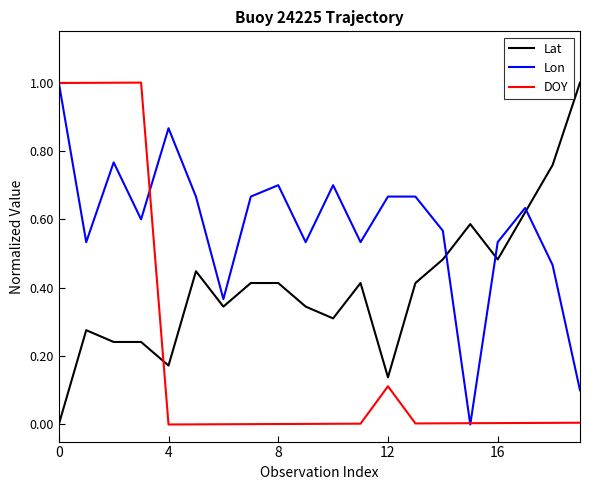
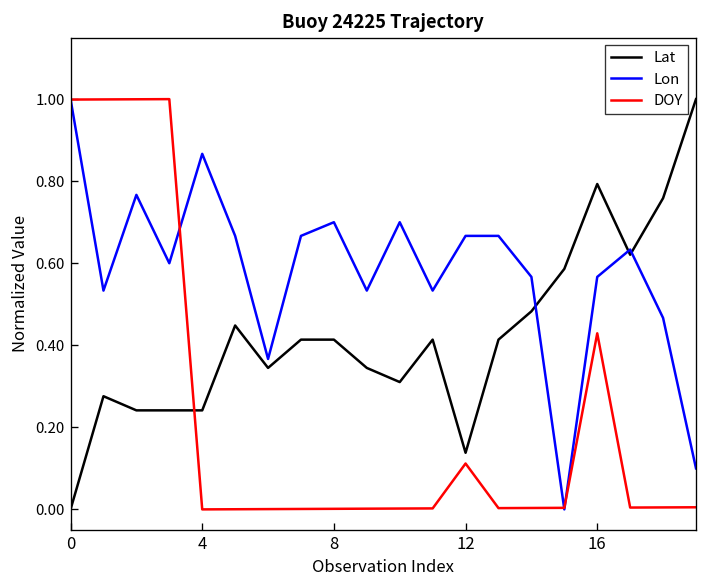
  {
    "Lat": {
      "0": 0.00,
-     "4": 0.17,
+     "4": 0.24,
      "8": 0.41,
      "12": 0.14,
-     "16": 0.48
+     "16": 0.79
    },
    "Lon": {
      "4": 0.87,
      "8": 0.70,
      "12": 0.67,
-     "16": 0.53
+     "16": 0.57
    },
    "DOY": {
      "4": 0.00,
      "8": 0.00,
      "12": 0.11,
-     "16": 0.00
+     "16": 0.43
    }
  }
